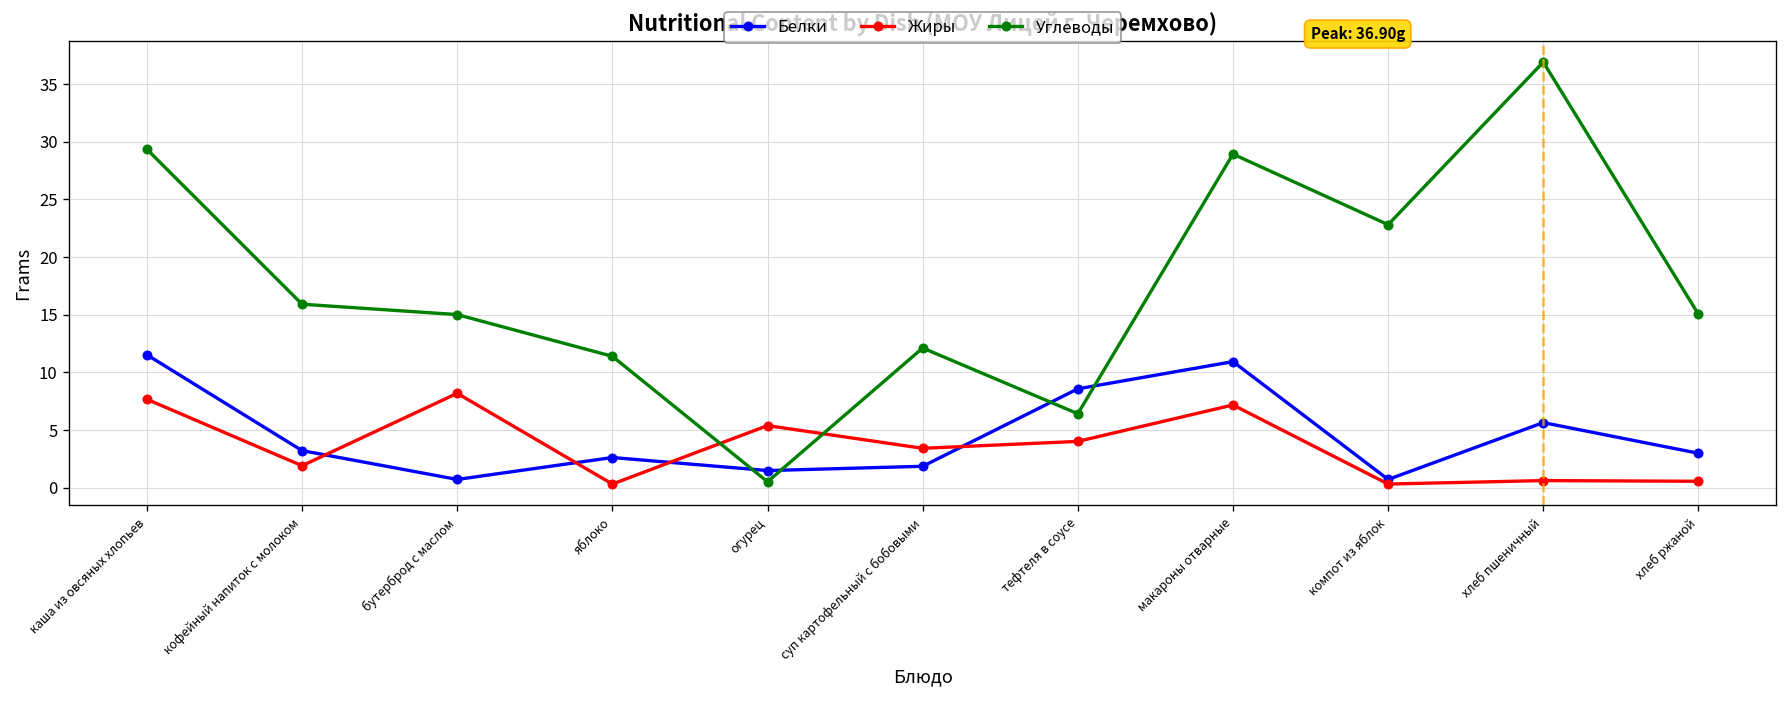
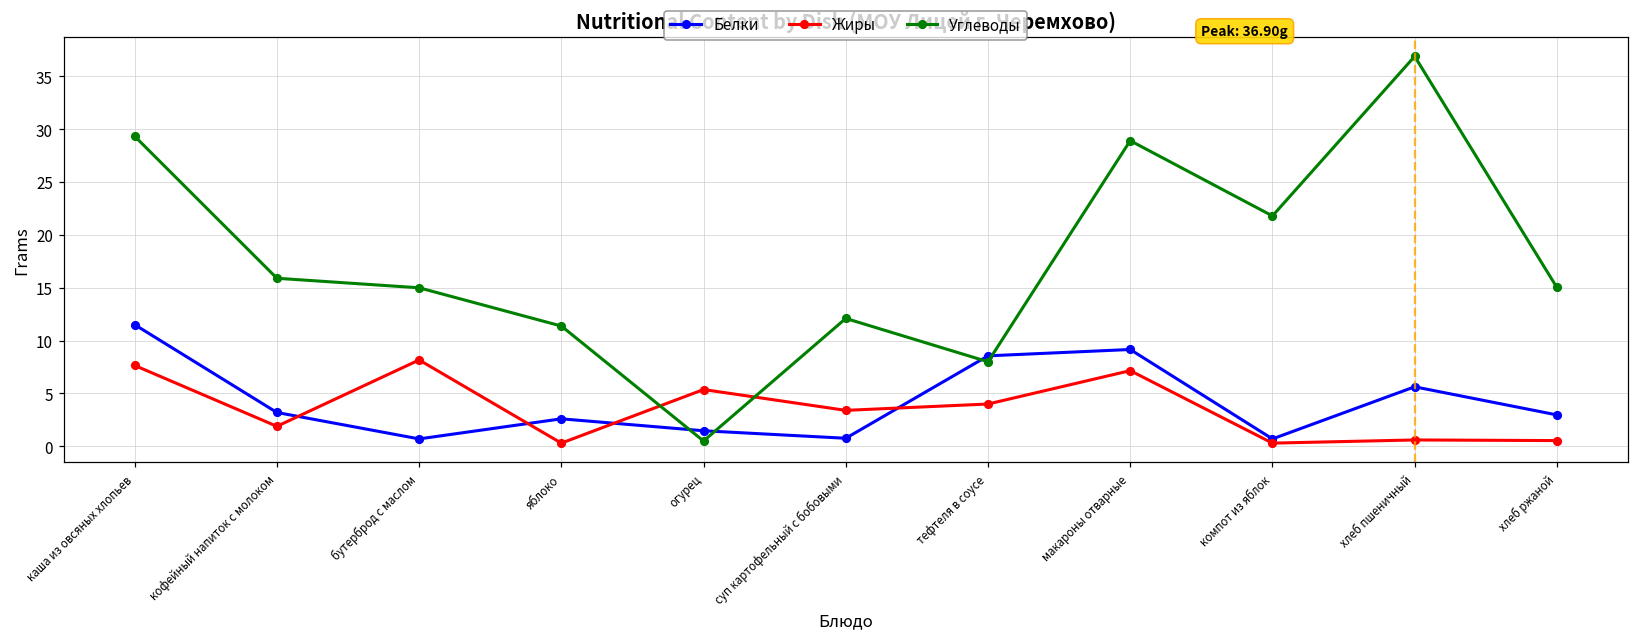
  {
    "Белки": {
      "каша из овсяных хлопьев": 12,
      "кофейный напиток с молоком": 3,
      "бутерброд с маслом": 1,
      "яблоко": 3,
      "огурец": 1,
-     "суп картофельный с бобовыми": 2,
+     "суп картофельный с бобовыми": 1,
      "тефтеля в соусе": 9,
-     "макароны отварные": 11,
+     "макароны отварные": 9,
      "компот из яблок": 1,
      "хлеб пшеничный": 6,
      "хлеб ржаной": 3
    },
    "Жиры": {
      "каша из овсяных хлопьев": 8,
      "кофейный напиток с молоком": 2,
      "бутерброд с маслом": 8,
      "яблоко": 0,
      "огурец": 5,
      "суп картофельный с бобовыми": 3,
      "тефтеля в соусе": 4,
      "макароны отварные": 7,
      "компот из яблок": 0,
      "хлеб пшеничный": 1,
      "хлеб ржаной": 1
    },
    "Углеводы": {
      "каша из овсяных хлопьев": 29,
      "кофейный напиток с молоком": 16,
      "бутерброд с маслом": 15,
      "яблоко": 11,
      "огурец": 1,
      "суп картофельный с бобовыми": 12,
-     "тефтеля в соусе": 6,
+     "тефтеля в соусе": 8,
      "макароны отварные": 29,
-     "компот из яблок": 23,
+     "компот из яблок": 22,
      "хлеб пшеничный": 37,
      "хлеб ржаной": 15
    }
  }
